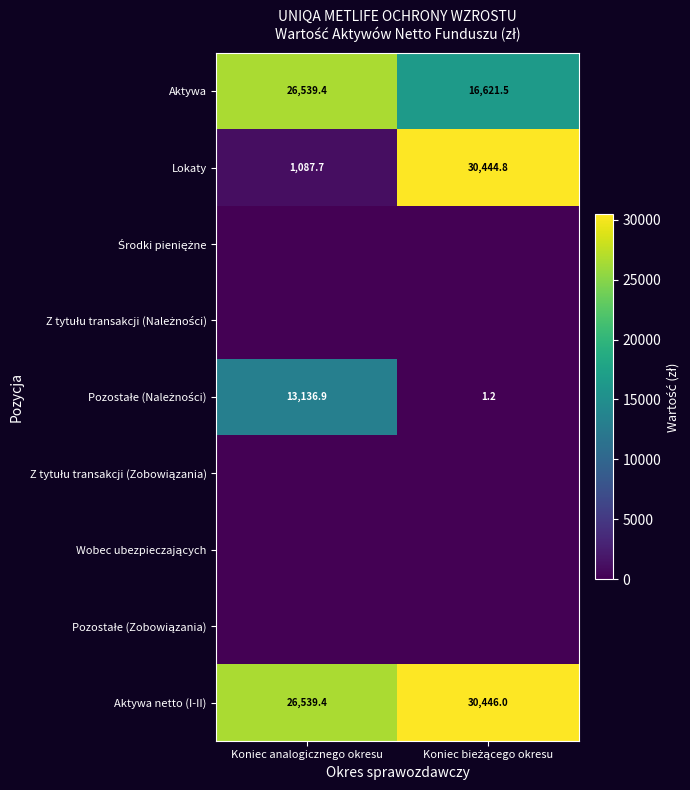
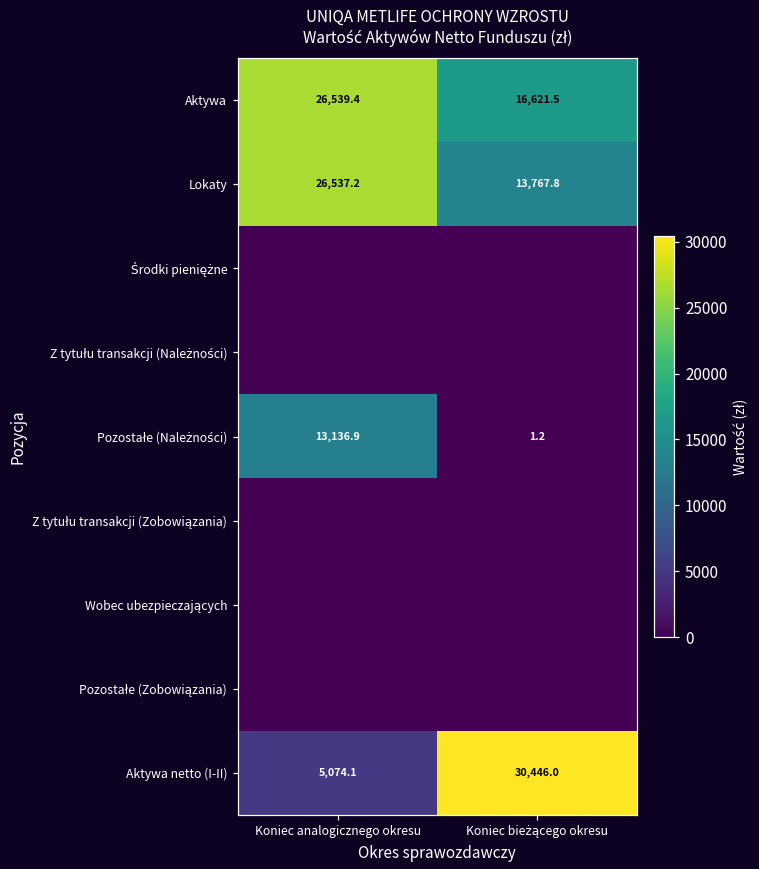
  {
    "Aktywa": {
      "Koniec analogicznego okresu": "26,539.4",
      "Koniec bieżącego okresu": "16,621.5"
    },
    "Lokaty": {
-     "Koniec analogicznego okresu": "1,087.7",
-     "Koniec bieżącego okresu": "30,444.8"
+     "Koniec analogicznego okresu": "26,537.2",
+     "Koniec bieżącego okresu": "13,767.8"
    },
    "Pozostałe (Należności)": {
      "Koniec analogicznego okresu": "13,136.9",
      "Koniec bieżącego okresu": "1.2"
    },
    "Aktywa netto (I-II)": {
-     "Koniec analogicznego okresu": "26,539.4",
+     "Koniec analogicznego okresu": "5,074.1",
      "Koniec bieżącego okresu": "30,446.0"
    }
  }
